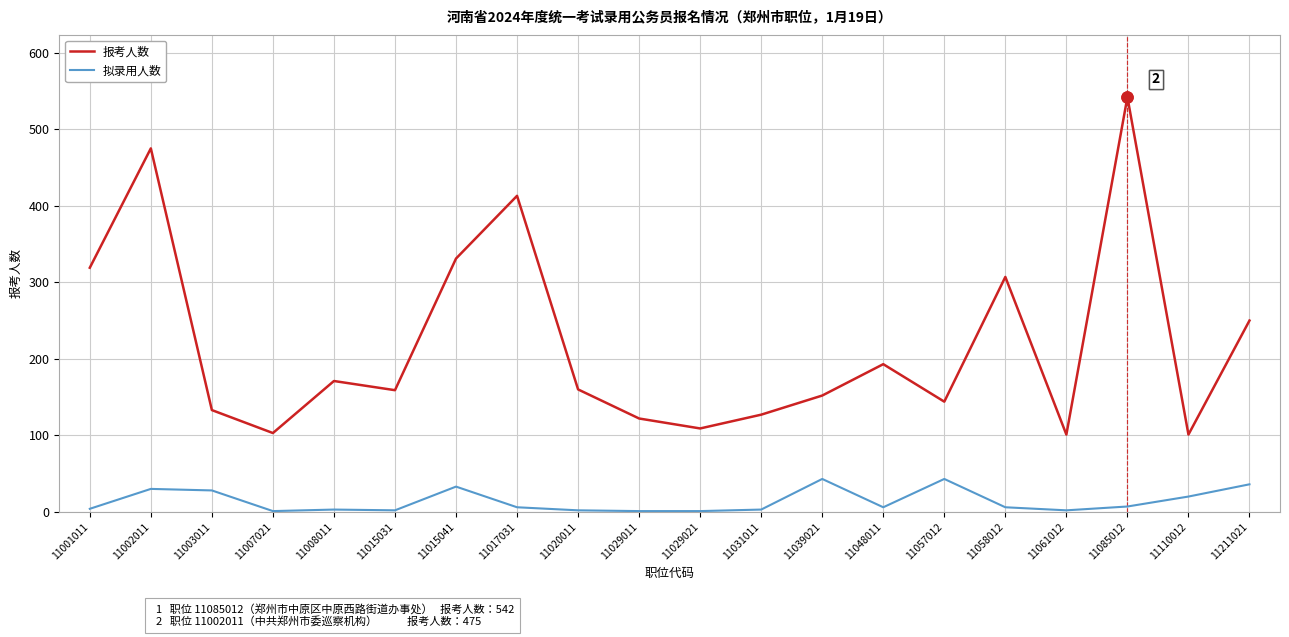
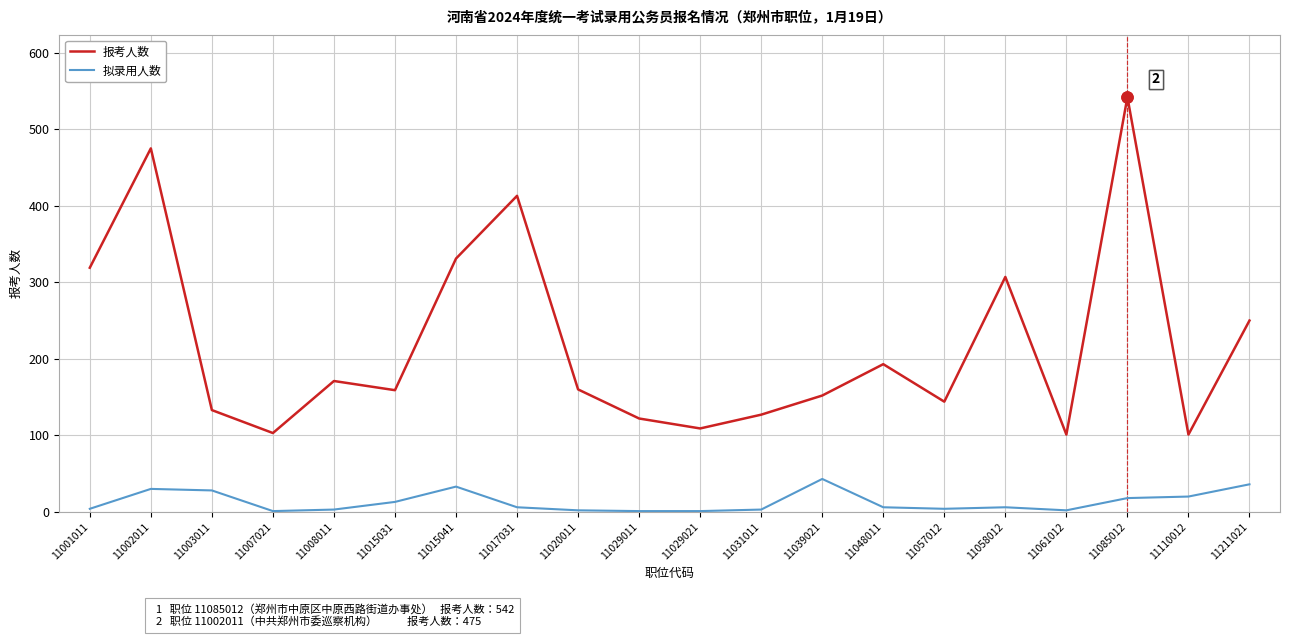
  {
    "拟录用人数": {
      "11001011": 0,
      "11002011": 30,
      "11003011": 30,
      "11007021": 0,
      "11008011": 0,
-     "11015031": 0,
+     "11015031": 10,
      "11015041": 30,
      "11017031": 10,
      "11020011": 0,
      "11029011": 0,
      "11029021": 0,
      "11031011": 0,
      "11039021": 40,
      "11048011": 10,
-     "11057012": 40,
+     "11057012": 0,
      "11058012": 10,
      "11061012": 0,
-     "11085012": 10,
+     "11085012": 20,
      "11110012": 20,
      "11211021": 40
    }
  }
